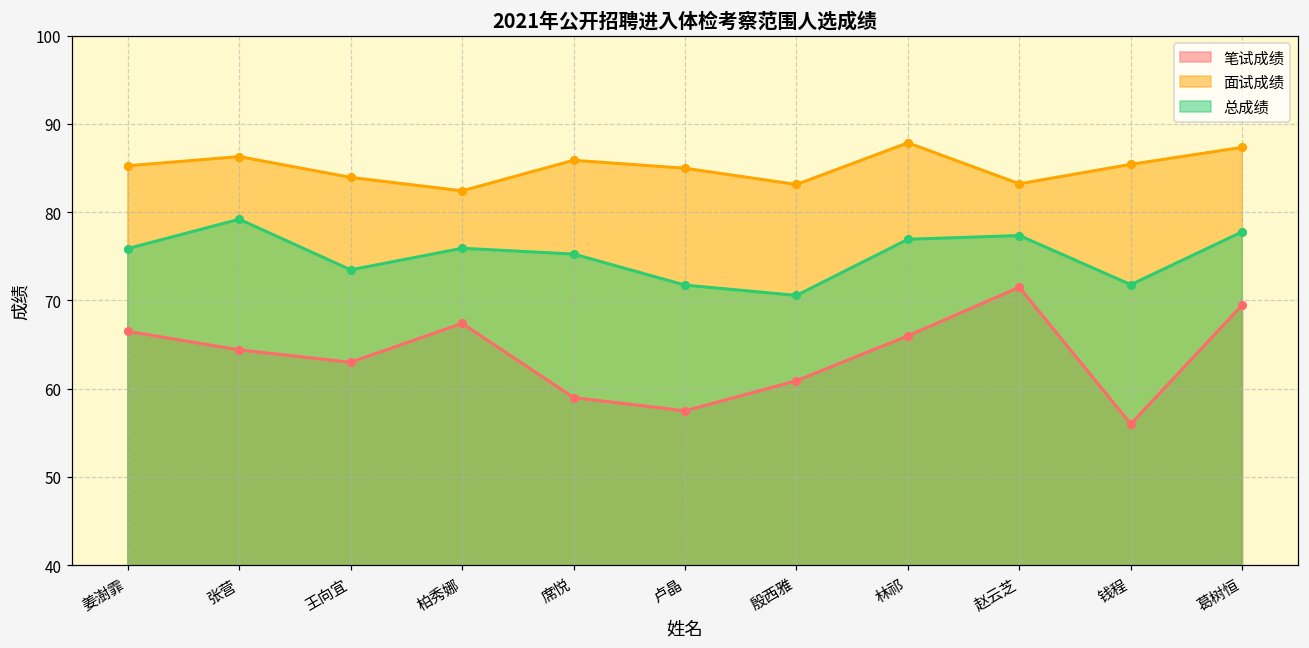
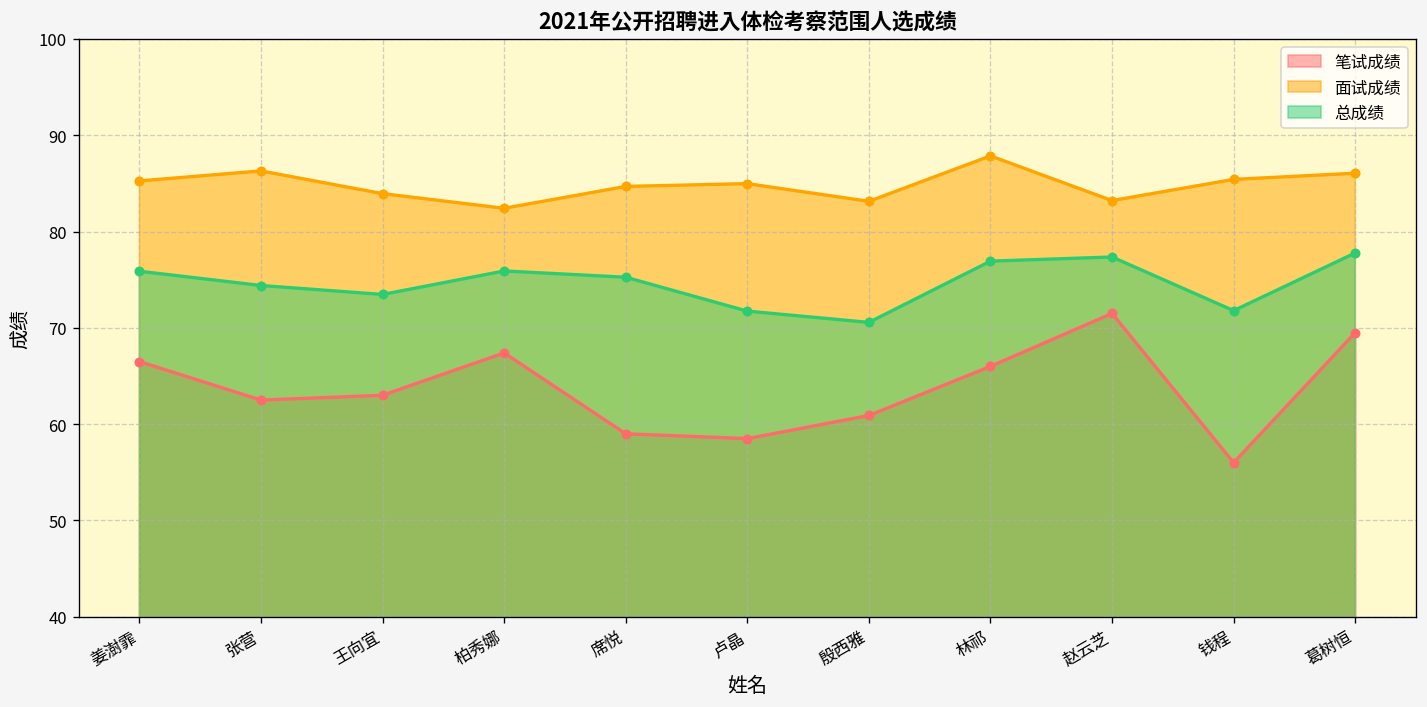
  {
    "笔试成绩": {
      "姜澍霏": 67,
-     "张营": 64,
+     "张营": 63,
      "王向宜": 63,
      "柏秀娜": 67,
      "席悦": 59,
-     "卢晶": 58,
+     "卢晶": 59,
      "殷西雅": 61,
      "林祁": 66,
      "赵云芝": 72,
      "钱程": 56,
      "葛树恒": 70
    },
    "面试成绩": {
      "姜澍霏": 85,
      "张营": 86,
      "王向宜": 84,
      "柏秀娜": 82,
-     "席悦": 86,
+     "席悦": 85,
      "卢晶": 85,
      "殷西雅": 83,
      "林祁": 88,
      "赵云芝": 83,
      "钱程": 85,
-     "葛树恒": 87
+     "葛树恒": 86
    },
    "总成绩": {
      "姜澍霏": 76,
-     "张营": 79,
+     "张营": 74,
      "王向宜": 73,
      "柏秀娜": 76,
      "席悦": 75,
      "卢晶": 72,
      "殷西雅": 71,
      "林祁": 77,
      "赵云芝": 77,
      "钱程": 72,
      "葛树恒": 78
    }
  }
